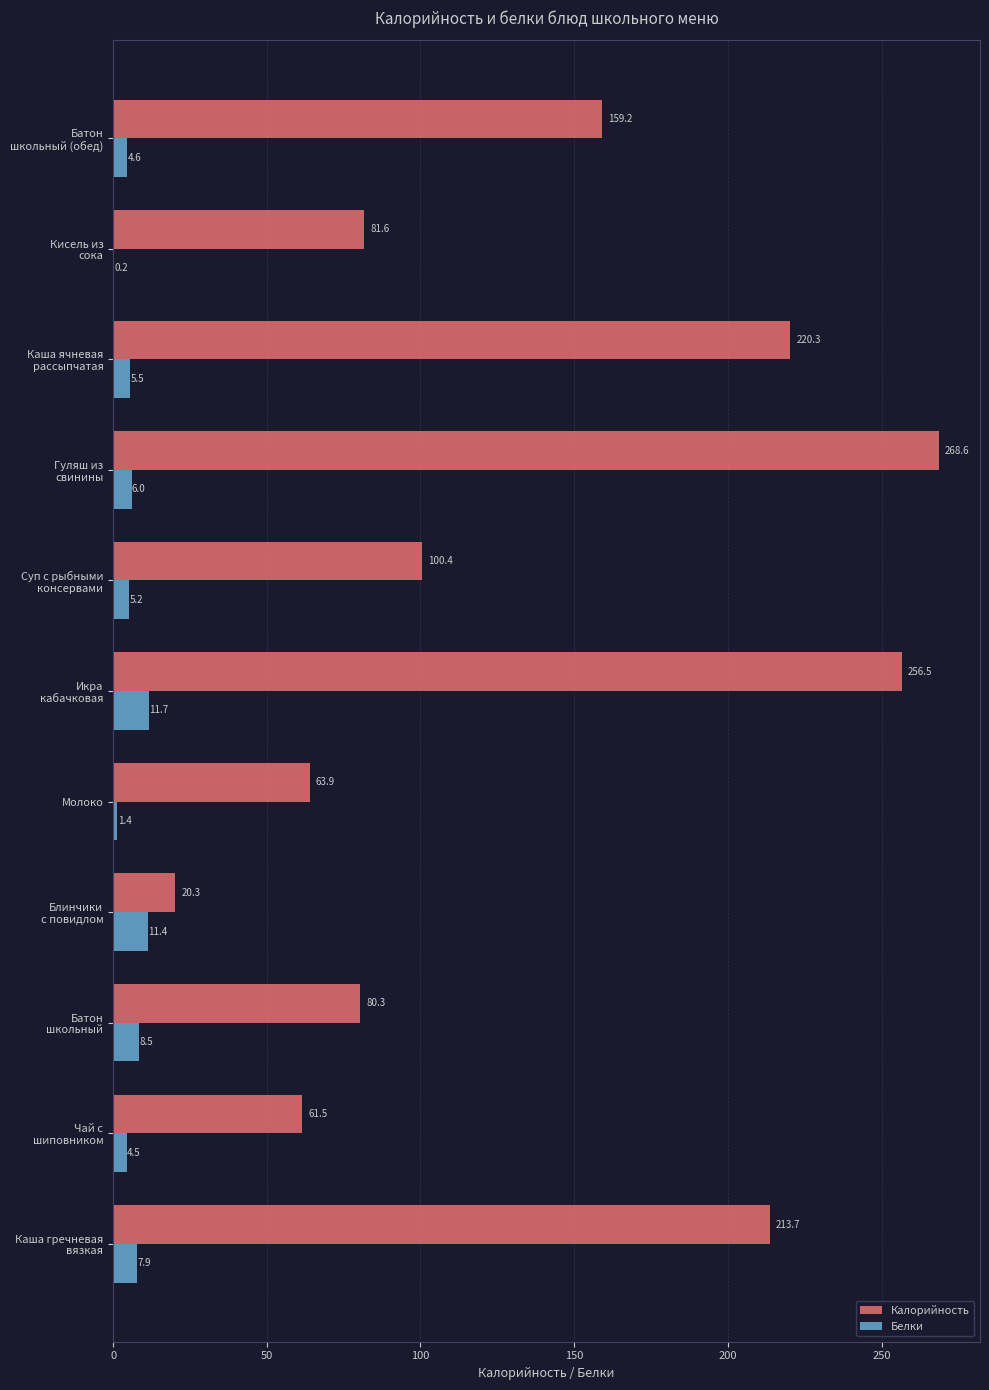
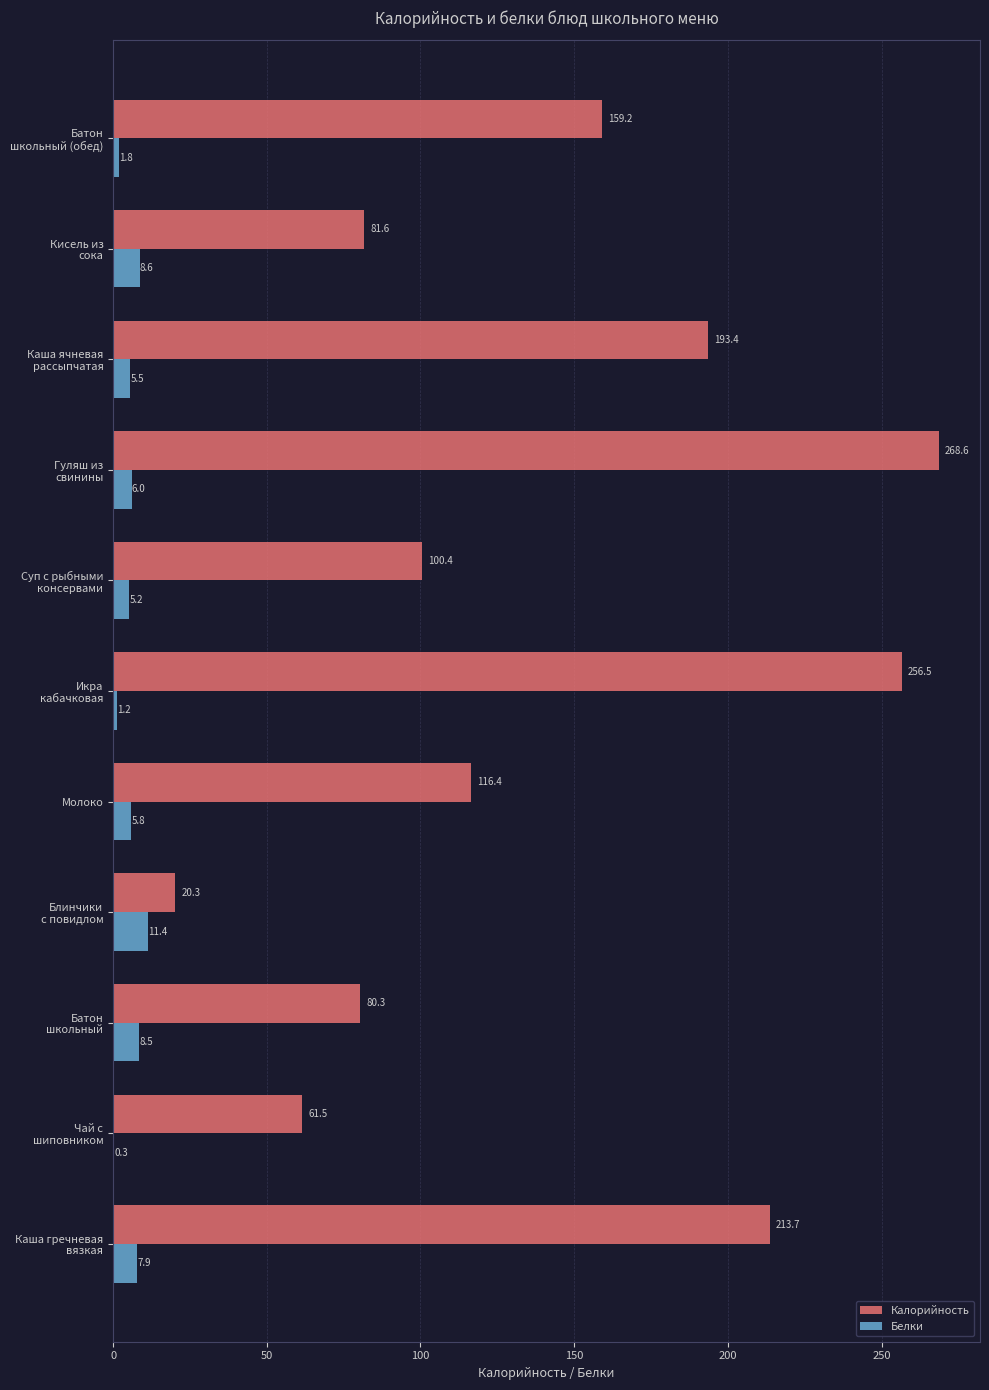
  {
    "Калорийность": {
      "Батон школьный (обед)": 159.2,
      "Кисель из сока": 81.6,
-     "Каша ячневая рассыпчатая": 220.3,
+     "Каша ячневая рассыпчатая": 193.4,
      "Гуляш из свинины": 268.6,
      "Суп с рыбными консервами": 100.4,
      "Икра кабачковая": 256.5,
-     "Молоко": 63.9,
+     "Молоко": 116.4,
      "Блинчики с повидлом": 20.3,
      "Батон школьный": 80.3,
      "Чай с шиповником": 61.5,
      "Каша гречневая вязкая": 213.7
    },
    "Белки": {
-     "Батон школьный (обед)": 4.6,
-     "Кисель из сока": 0.2,
+     "Батон школьный (обед)": 1.8,
+     "Кисель из сока": 8.6,
      "Каша ячневая рассыпчатая": 5.5,
      "Гуляш из свинины": 6.0,
      "Суп с рыбными консервами": 5.2,
-     "Икра кабачковая": 11.7,
-     "Молоко": 1.4,
+     "Икра кабачковая": 1.2,
+     "Молоко": 5.8,
      "Блинчики с повидлом": 11.4,
      "Батон школьный": 8.5,
-     "Чай с шиповником": 4.5,
+     "Чай с шиповником": 0.3,
      "Каша гречневая вязкая": 7.9
    }
  }
